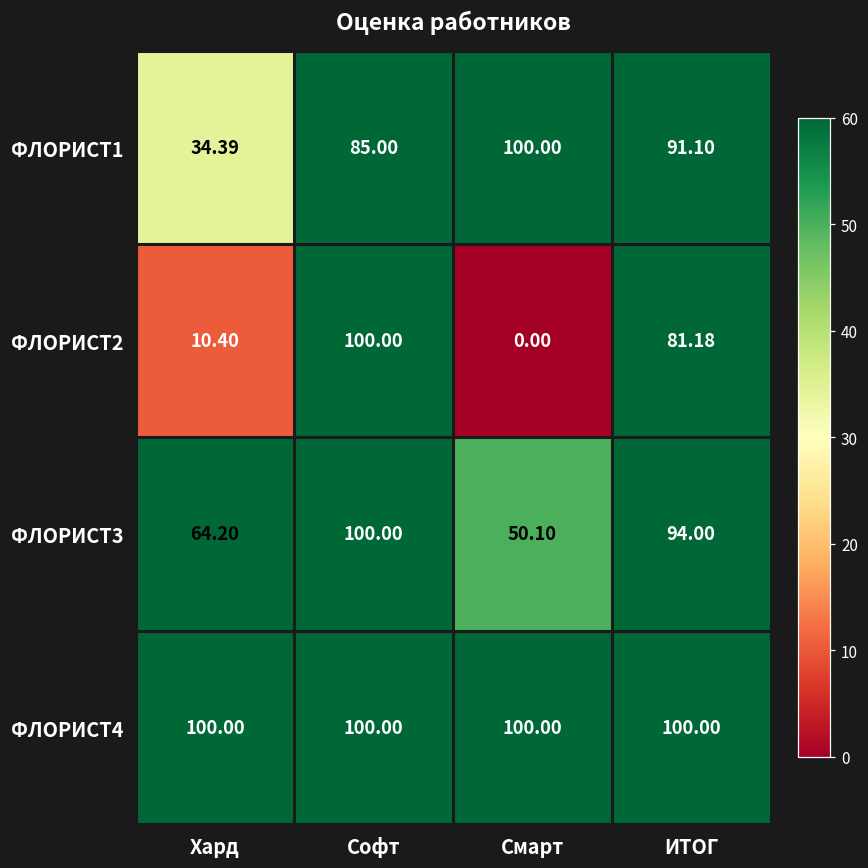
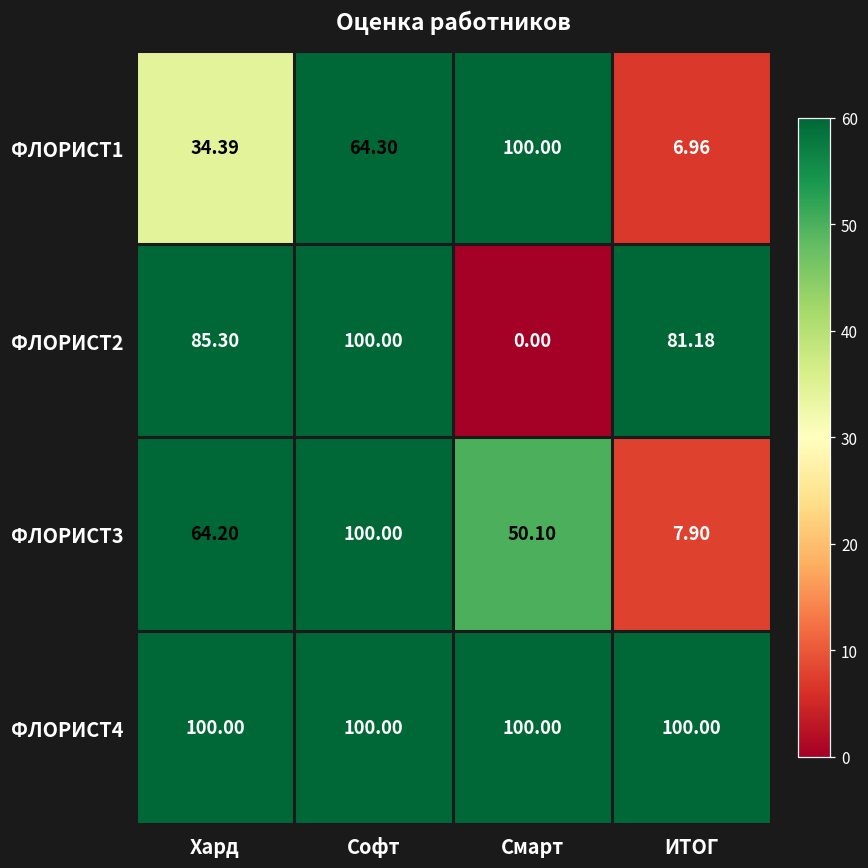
  {
    "ФЛОРИСТ1": {
      "Хард": 34.39,
-     "Софт": 85.00,
+     "Софт": 64.30,
      "Смарт": 100.00,
-     "ИТОГ": 91.10
+     "ИТОГ": 6.96
    },
    "ФЛОРИСТ2": {
-     "Хард": 10.40,
+     "Хард": 85.30,
      "Софт": 100.00,
      "Смарт": 0.00,
      "ИТОГ": 81.18
    },
    "ФЛОРИСТ3": {
      "Хард": 64.20,
      "Софт": 100.00,
      "Смарт": 50.10,
-     "ИТОГ": 94.00
+     "ИТОГ": 7.90
    },
    "ФЛОРИСТ4": {
      "Хард": 100.00,
      "Софт": 100.00,
      "Смарт": 100.00,
      "ИТОГ": 100.00
    }
  }
